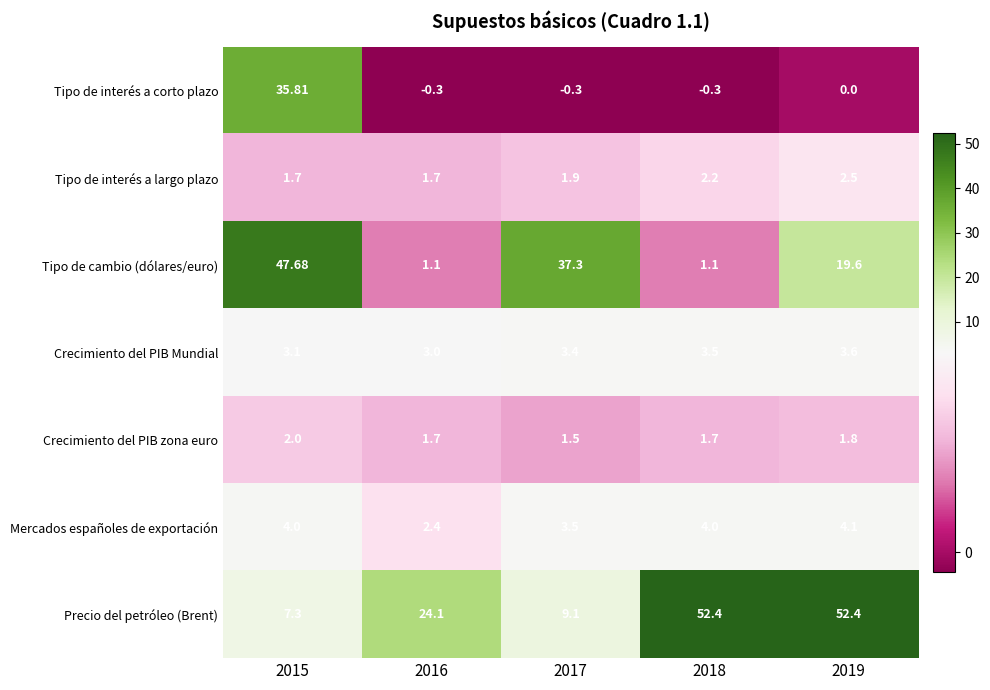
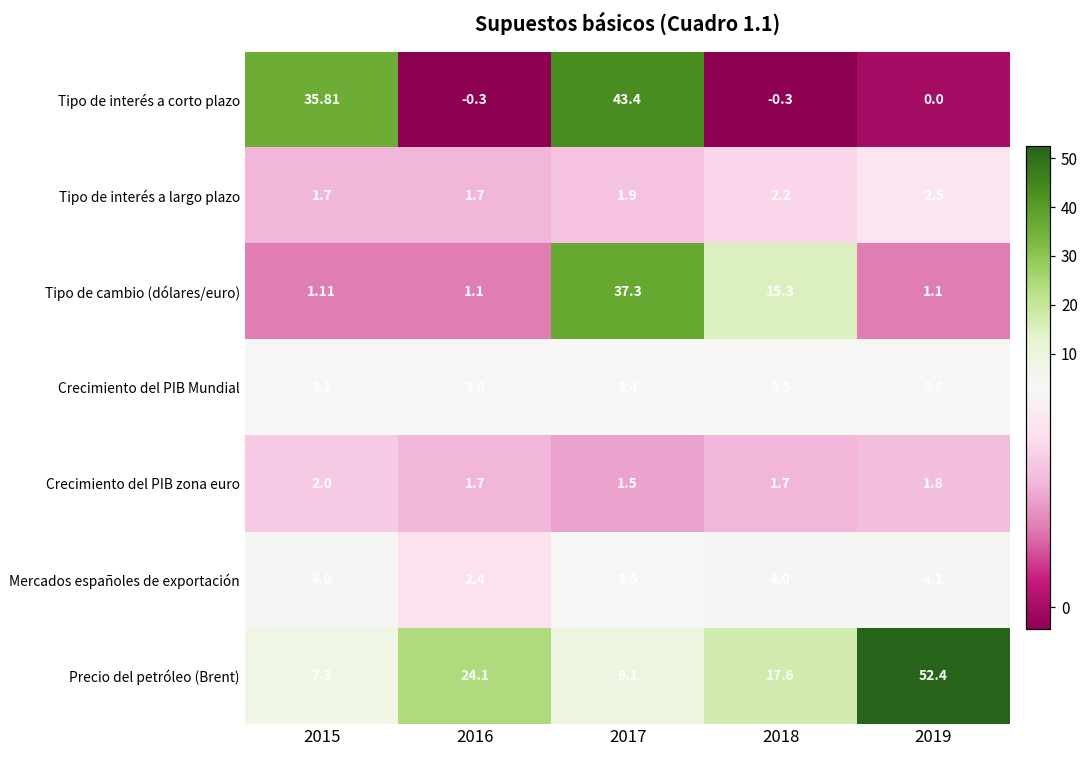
  {
    "Tipo de interés a corto plazo": {
      "2015": 35.81,
      "2016": -0.3,
-     "2017": -0.3,
+     "2017": 43.4,
      "2018": -0.3,
      "2019": 0.0
    },
    "Tipo de interés a largo plazo": {
      "2015": 1.7,
      "2016": 1.7,
      "2017": 1.9
    },
    "Tipo de cambio (dólares/euro)": {
-     "2015": 47.68,
+     "2015": 1.11,
      "2016": 1.1,
      "2017": 37.3,
-     "2018": 1.1,
-     "2019": 19.6
+     "2018": 15.3,
+     "2019": 1.1
    },
    "Crecimiento del PIB zona euro": {
      "2015": 2.0,
      "2016": 1.7,
      "2017": 1.5,
      "2018": 1.7,
      "2019": 1.8
    },
    "Precio del petróleo (Brent)": {
      "2016": 24.1,
-     "2018": 52.4,
+     "2018": 17.6,
      "2019": 52.4
    }
  }
